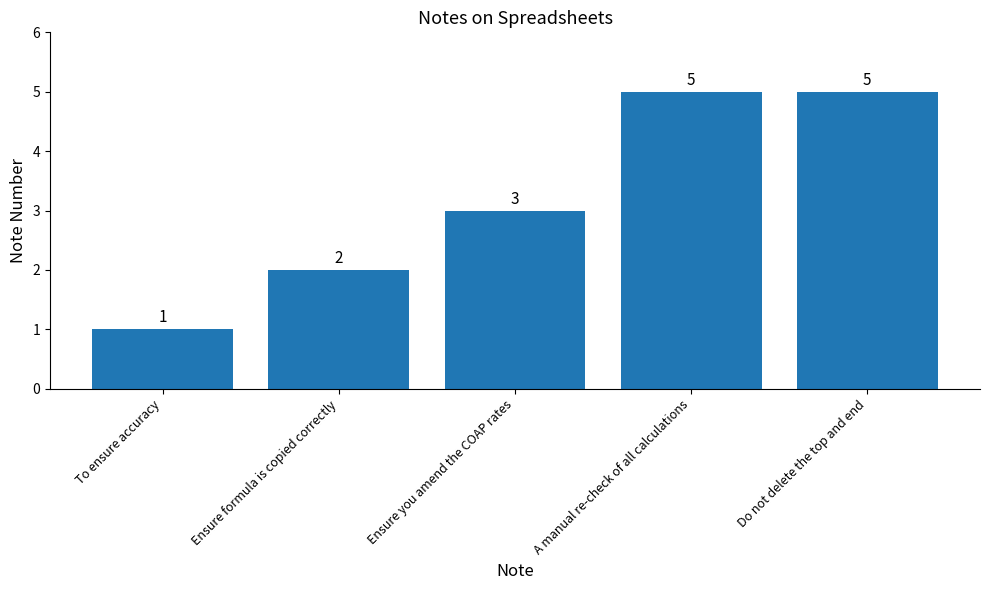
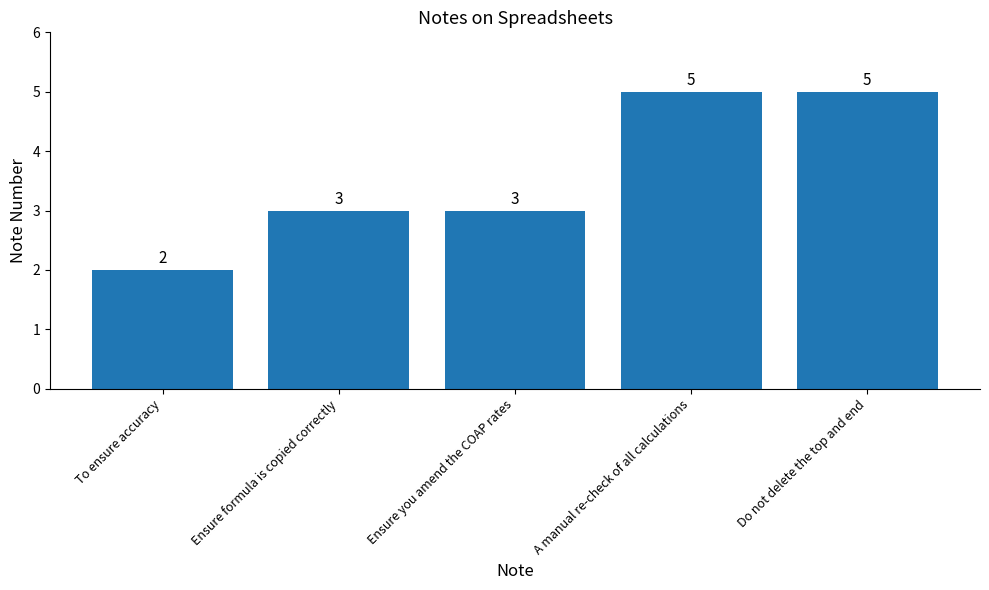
  {
-   "To ensure accuracy": 1,
-   "Ensure formula is copied correctly": 2,
+   "To ensure accuracy": 2,
+   "Ensure formula is copied correctly": 3,
    "Ensure you amend the COAP rates": 3,
    "A manual re-check of all calculations": 5,
    "Do not delete the top and end": 5
  }
